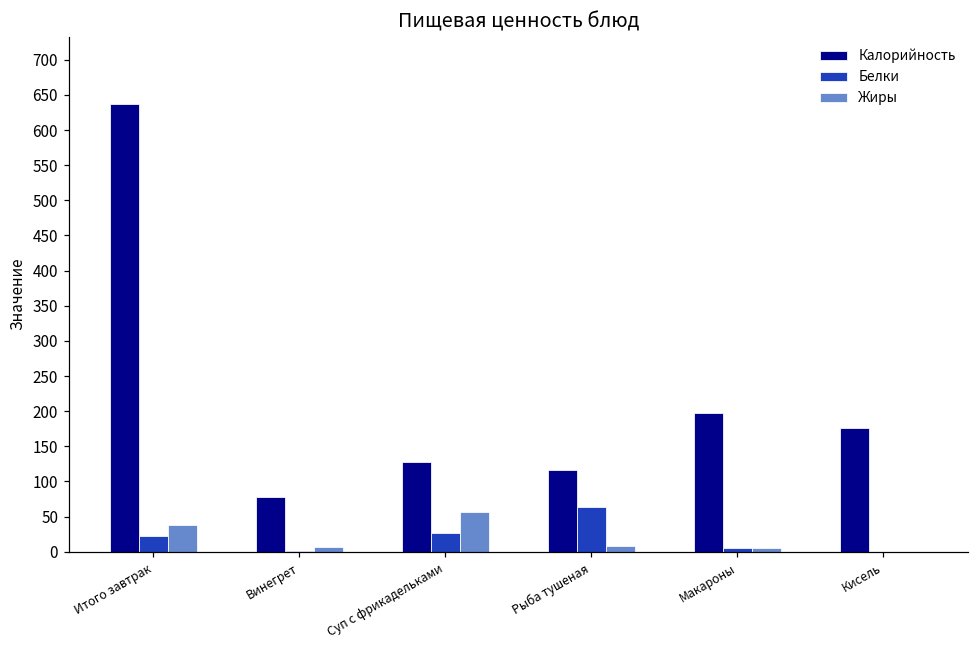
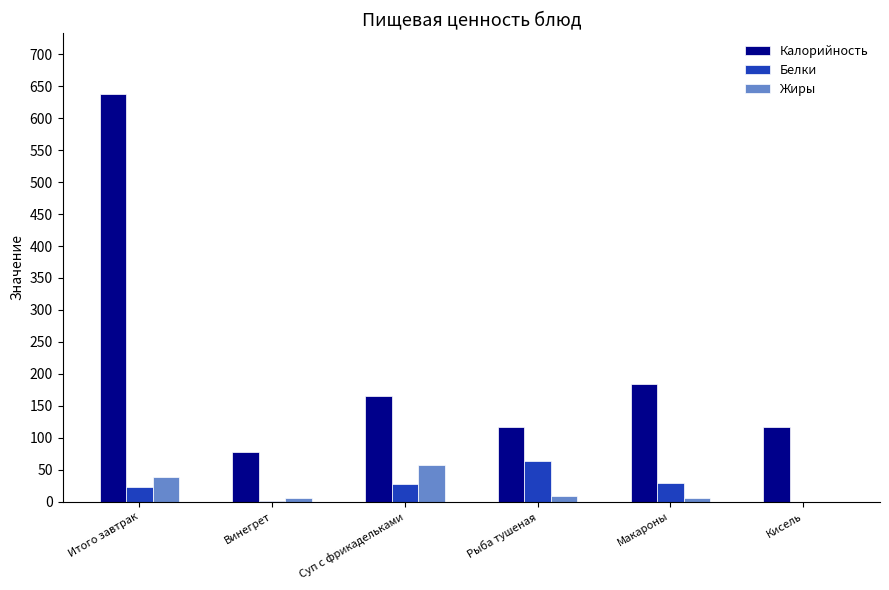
  {
    "Калорийность": {
      "Итого завтрак": 640,
      "Винегрет": 80,
-     "Суп с фрикадельками": 130,
+     "Суп с фрикадельками": 170,
      "Рыба тушеная": 120,
-     "Макароны": 200,
-     "Кисель": 180
+     "Макароны": 180,
+     "Кисель": 120
    },
    "Белки": {
      "Итого завтрак": 20,
      "Суп с фрикадельками": 30,
      "Рыба тушеная": 60,
-     "Макароны": 10
+     "Макароны": 30
    },
    "Жиры": {
      "Итого завтрак": 40,
      "Винегрет": 10,
      "Суп с фрикадельками": 60,
      "Рыба тушеная": 10,
      "Макароны": 0,
      "Кисель": 0
    }
  }
